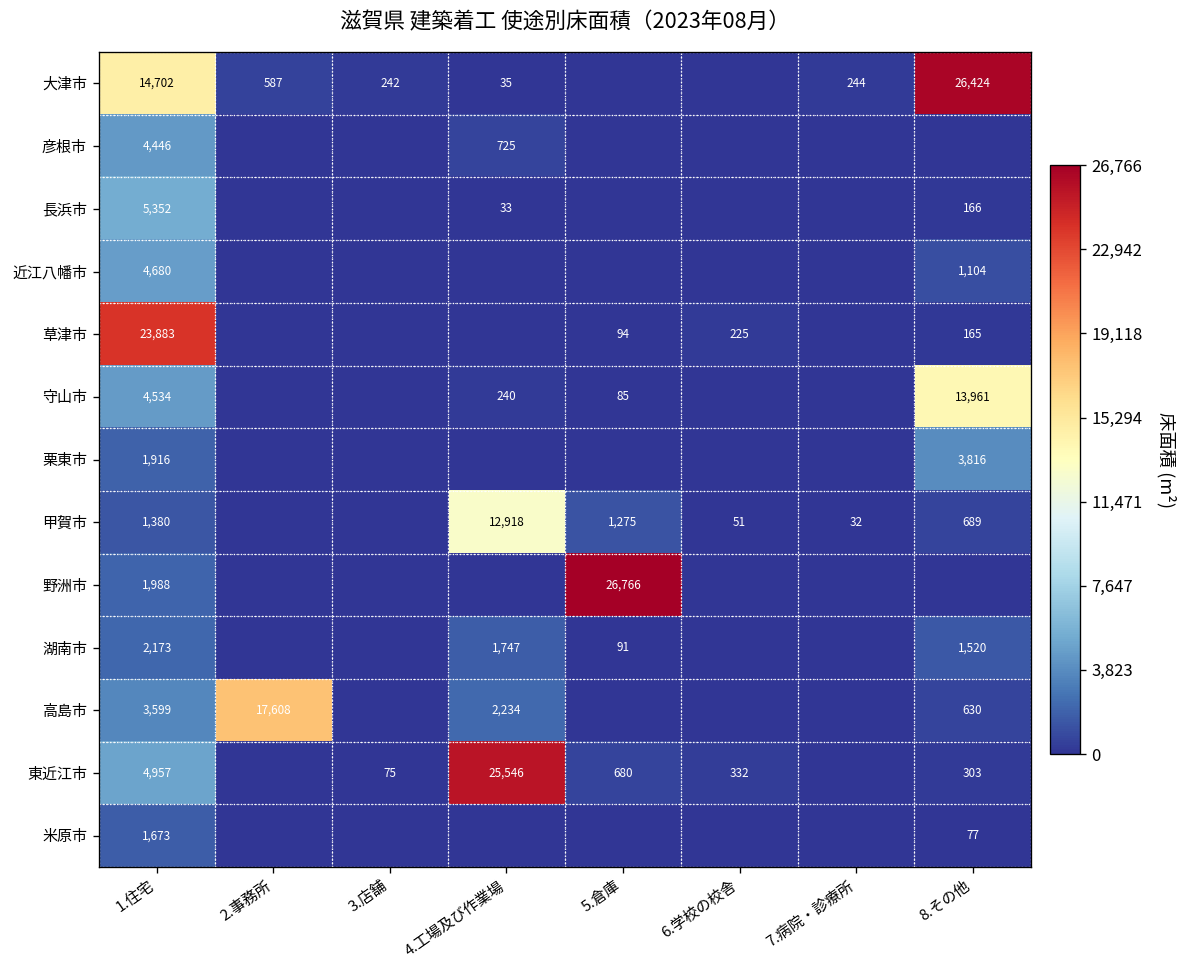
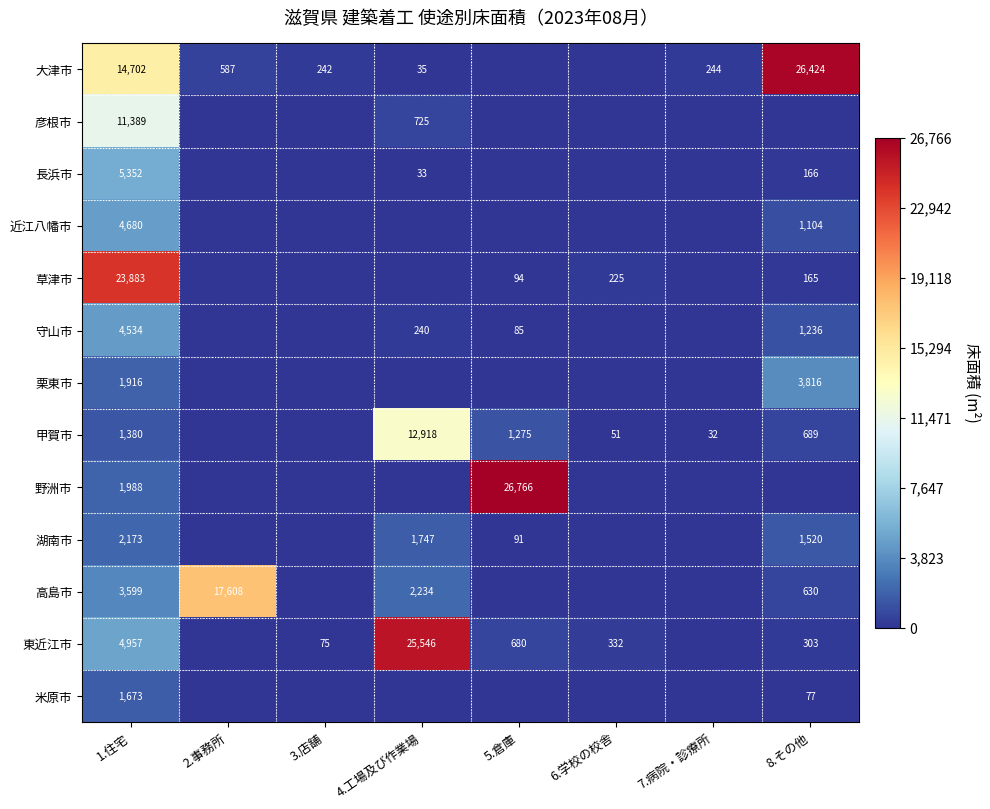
  {
    "大津市": {
      "1.住宅": "14,702",
      "2.事務所": "587",
      "3.店舗": "242",
      "4.工場及び作業場": "35",
      "7.病院・診療所": "244",
      "8.その他": "26,424"
    },
    "彦根市": {
-     "1.住宅": "4,446",
+     "1.住宅": "11,389",
      "4.工場及び作業場": "725"
    },
    "長浜市": {
      "1.住宅": "5,352",
      "4.工場及び作業場": "33",
      "8.その他": "166"
    },
    "近江八幡市": {
      "1.住宅": "4,680",
      "8.その他": "1,104"
    },
    "草津市": {
      "1.住宅": "23,883",
      "5.倉庫": "94",
      "6.学校の校舎": "225",
      "8.その他": "165"
    },
    "守山市": {
      "1.住宅": "4,534",
      "4.工場及び作業場": "240",
      "5.倉庫": "85",
-     "8.その他": "13,961"
+     "8.その他": "1,236"
    },
    "栗東市": {
      "1.住宅": "1,916",
      "8.その他": "3,816"
    },
    "甲賀市": {
      "1.住宅": "1,380",
      "4.工場及び作業場": "12,918",
      "5.倉庫": "1,275",
      "6.学校の校舎": "51",
      "7.病院・診療所": "32",
      "8.その他": "689"
    },
    "野洲市": {
      "1.住宅": "1,988",
      "5.倉庫": "26,766"
    },
    "湖南市": {
      "1.住宅": "2,173",
      "4.工場及び作業場": "1,747",
      "5.倉庫": "91",
      "8.その他": "1,520"
    },
    "高島市": {
      "1.住宅": "3,599",
      "2.事務所": "17,608",
      "4.工場及び作業場": "2,234",
      "8.その他": "630"
    },
    "東近江市": {
      "1.住宅": "4,957",
      "3.店舗": "75",
      "4.工場及び作業場": "25,546",
      "5.倉庫": "680",
      "6.学校の校舎": "332",
      "8.その他": "303"
    },
    "米原市": {
      "1.住宅": "1,673",
      "8.その他": "77"
    }
  }
